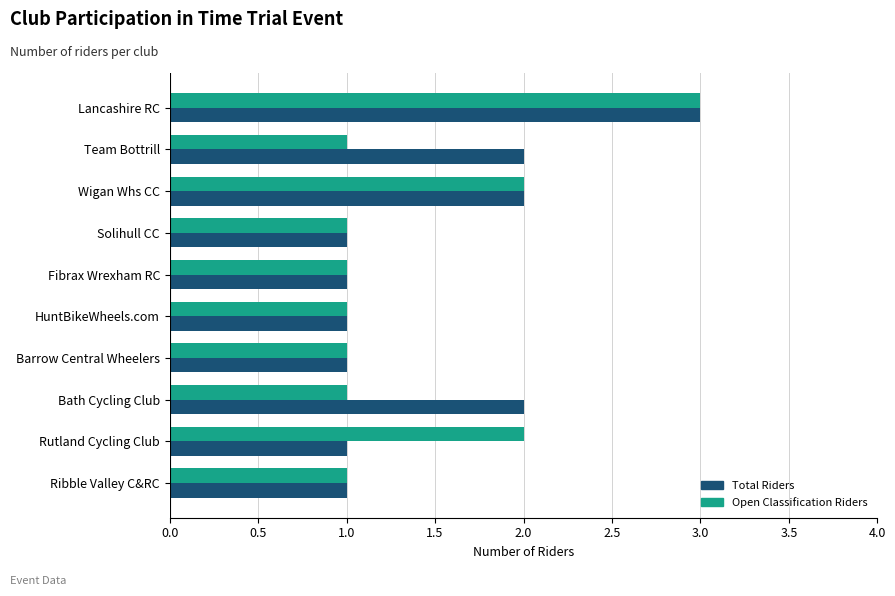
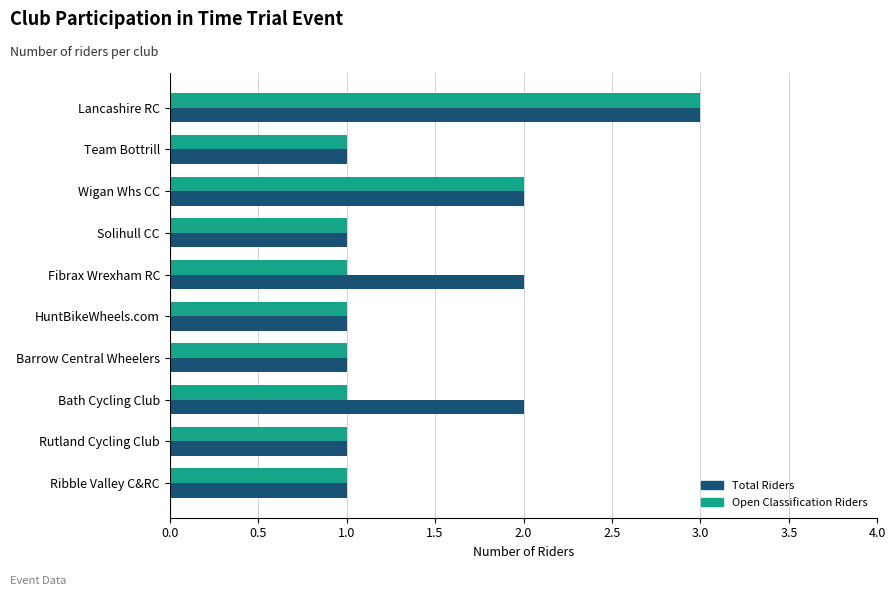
  {
    "Total Riders": {
      "Lancashire RC": 3,
-     "Team Bottrill": 2,
+     "Team Bottrill": 1,
      "Wigan Whs CC": 2,
      "Solihull CC": 1,
-     "Fibrax Wrexham RC": 1,
+     "Fibrax Wrexham RC": 2,
      "HuntBikeWheels.com": 1,
      "Barrow Central Wheelers": 1,
      "Bath Cycling Club": 2,
      "Rutland Cycling Club": 1,
      "Ribble Valley C&RC": 1
    },
    "Open Classification Riders": {
      "Lancashire RC": 3,
      "Team Bottrill": 1,
      "Wigan Whs CC": 2,
      "Solihull CC": 1,
      "Fibrax Wrexham RC": 1,
      "HuntBikeWheels.com": 1,
      "Barrow Central Wheelers": 1,
      "Bath Cycling Club": 1,
-     "Rutland Cycling Club": 2,
+     "Rutland Cycling Club": 1,
      "Ribble Valley C&RC": 1
    }
  }
